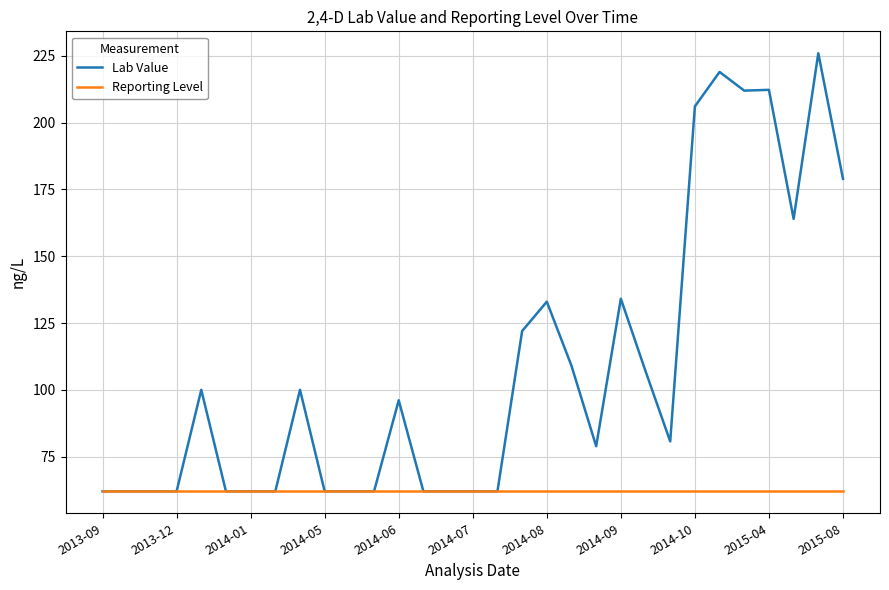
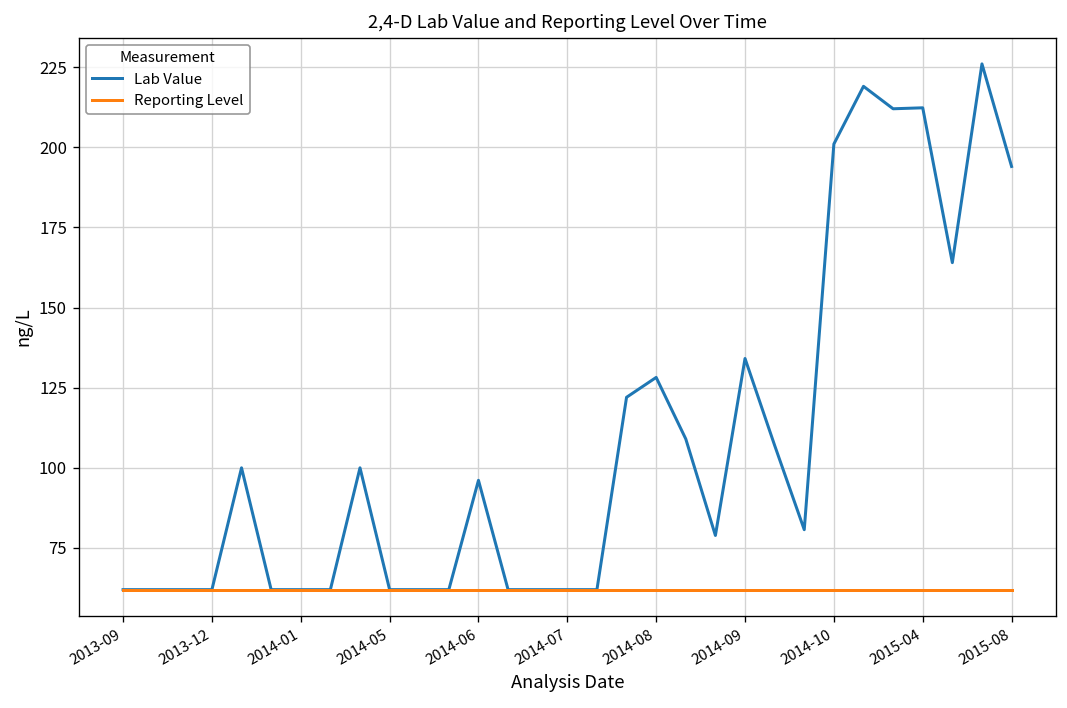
  {
    "Lab Value": {
      "2014-06": 96,
-     "2014-08": 133,
+     "2014-08": 128,
      "2014-09": 134,
-     "2014-10": 206,
+     "2014-10": 201,
      "2015-04": 212,
-     "2015-08": 179
+     "2015-08": 194
    },
    "Reporting Level": {
      "2014-06": 62,
      "2014-08": 62,
      "2014-09": 62,
      "2014-10": 62,
      "2015-04": 62,
      "2015-08": 62
    }
  }
